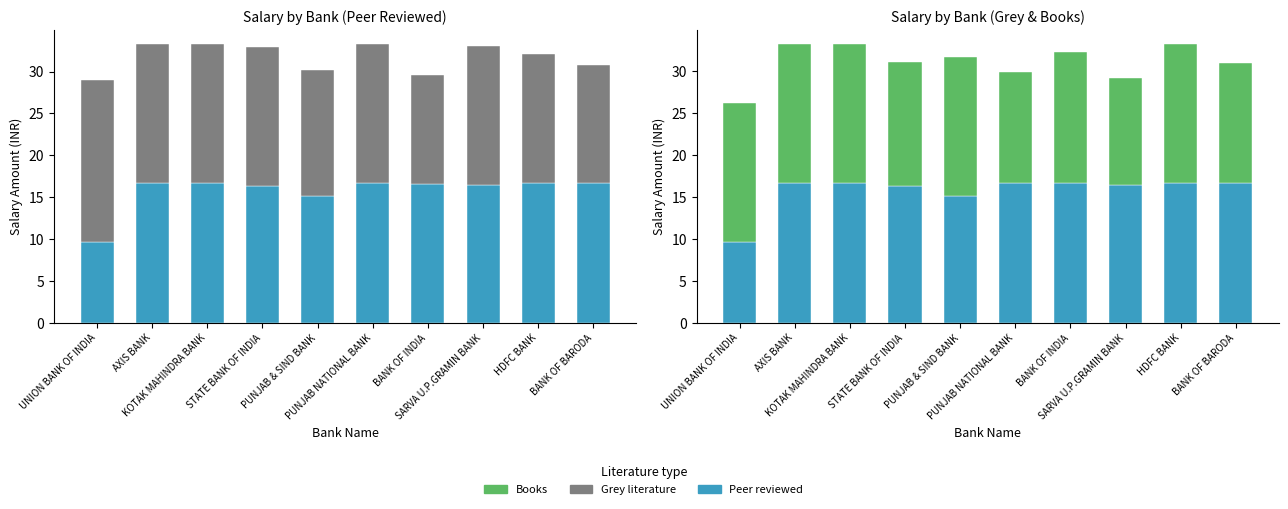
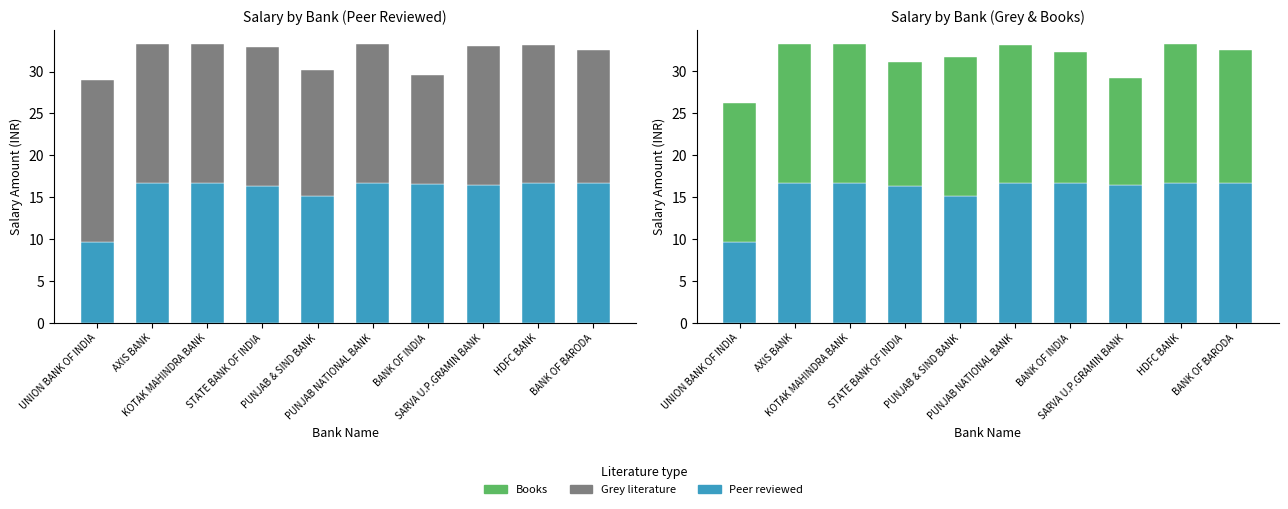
  {
    "Salary by Bank (Peer Reviewed)": {
      "Peer reviewed": {
        "UNION BANK OF INDIA": 10,
        "AXIS BANK": 17,
        "KOTAK MAHINDRA BANK": 17,
        "STATE BANK OF INDIA": 16,
        "PUNJAB & SIND BANK": 15,
        "PUNJAB NATIONAL BANK": 17,
        "BANK OF INDIA": 17,
        "SARVA U.P.GRAMIN BANK": 16,
        "HDFC BANK": 17,
        "BANK OF BARODA": 17
      },
      "Grey literature": {
        "UNION BANK OF INDIA": 19,
        "AXIS BANK": 17,
        "KOTAK MAHINDRA BANK": 17,
        "STATE BANK OF INDIA": 17,
        "PUNJAB & SIND BANK": 15,
        "PUNJAB NATIONAL BANK": 17,
        "BANK OF INDIA": 13,
        "SARVA U.P.GRAMIN BANK": 17,
-       "HDFC BANK": 15,
-       "BANK OF BARODA": 14
+       "HDFC BANK": 16,
+       "BANK OF BARODA": 16
      }
    },
    "Salary by Bank (Grey & Books)": {
      "Peer reviewed": {
        "UNION BANK OF INDIA": 10,
        "AXIS BANK": 17,
        "KOTAK MAHINDRA BANK": 17,
        "STATE BANK OF INDIA": 16,
        "PUNJAB & SIND BANK": 15,
        "PUNJAB NATIONAL BANK": 17,
        "BANK OF INDIA": 17,
        "SARVA U.P.GRAMIN BANK": 16,
        "HDFC BANK": 17,
        "BANK OF BARODA": 17
      },
      "Books": {
        "UNION BANK OF INDIA": 17,
        "AXIS BANK": 17,
        "KOTAK MAHINDRA BANK": 17,
        "STATE BANK OF INDIA": 15,
        "PUNJAB & SIND BANK": 17,
-       "PUNJAB NATIONAL BANK": 13,
+       "PUNJAB NATIONAL BANK": 17,
        "BANK OF INDIA": 16,
        "SARVA U.P.GRAMIN BANK": 13,
        "HDFC BANK": 17,
-       "BANK OF BARODA": 14
+       "BANK OF BARODA": 16
      }
    }
  }
